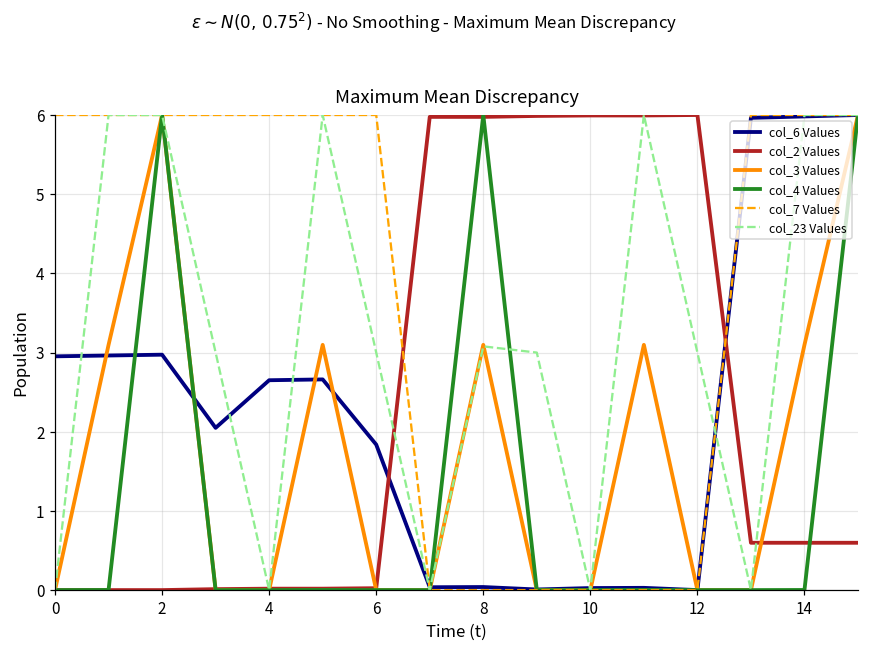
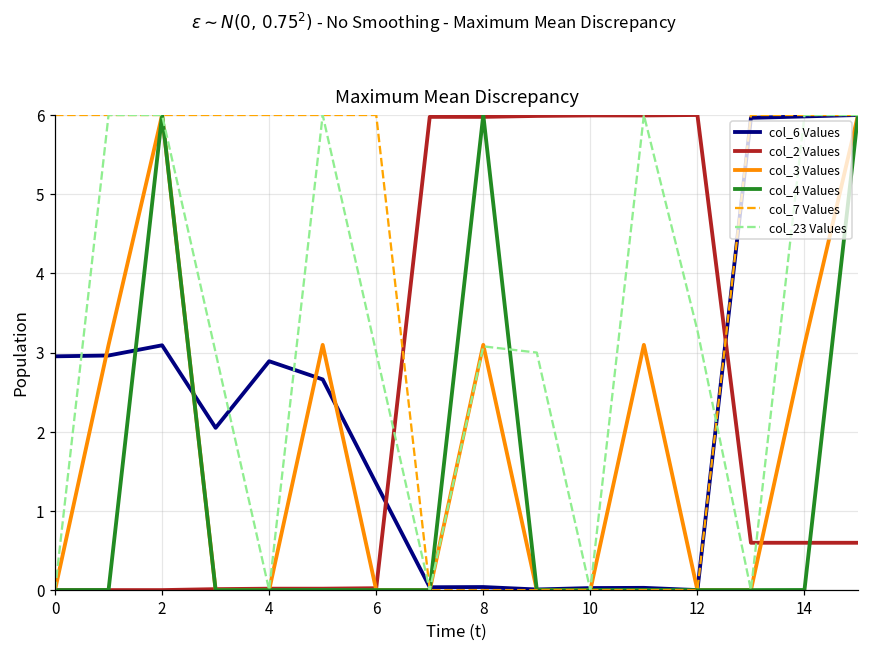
  {
    "col_6 Values": {
      "0": 3.0,
-     "2": 3.0,
-     "4": 2.7,
-     "6": 1.8,
+     "2": 3.1,
+     "4": 2.9,
+     "6": 1.3,
      "8": 0.0
    },
    "col_2 Values": {
      "2": 0.0,
      "10": 6.0,
      "12": 6.0,
      "14": 0.6
    },
    "col_4 Values": {
      "14": 0.0
    },
    "col_23 Values": {
      "6": 3.0,
-     "12": 3.0
+     "12": 3.3
    }
  }
